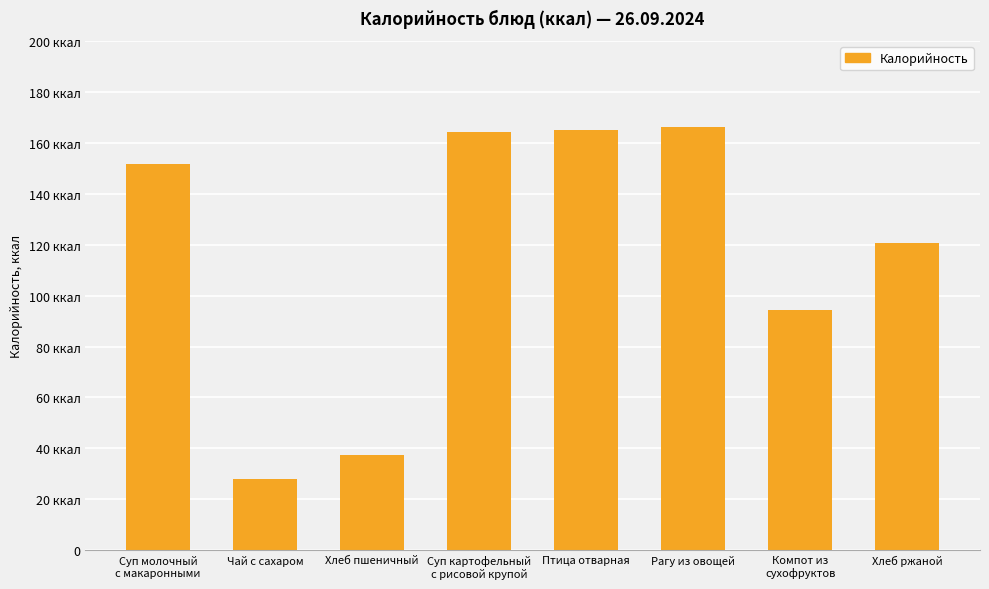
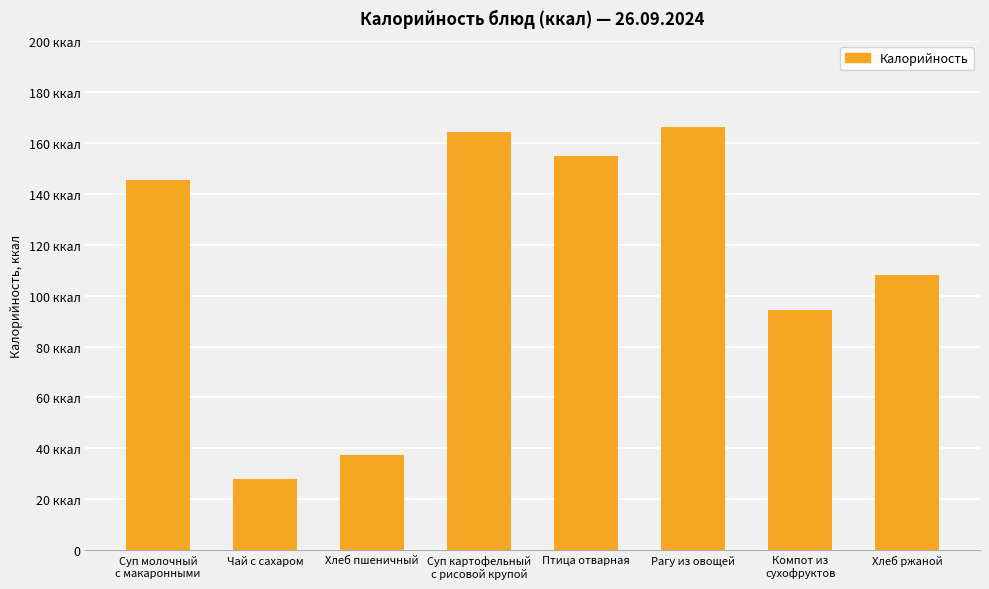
  {
-   "Суп молочный с макаронными": "152 ккал",
+   "Суп молочный с макаронными": "145 ккал",
    "Чай с сахаром": "28 ккал",
    "Хлеб пшеничный": "38 ккал",
    "Суп картофельный с рисовой крупой": "164 ккал",
-   "Птица отварная": "165 ккал",
+   "Птица отварная": "155 ккал",
    "Рагу из овощей": "166 ккал",
    "Компот из сухофруктов": "94 ккал",
-   "Хлеб ржаной": "121 ккал"
+   "Хлеб ржаной": "108 ккал"
  }
